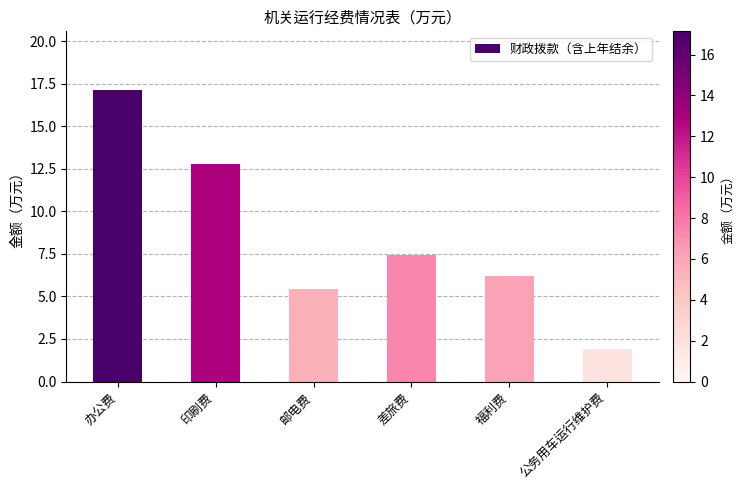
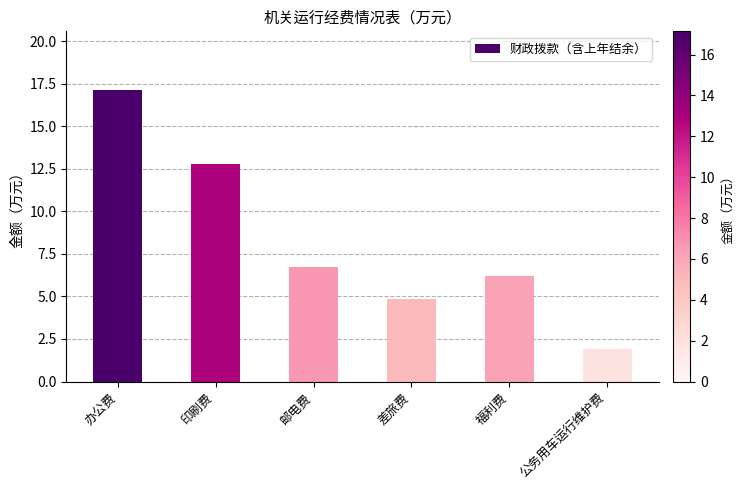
  {
    "办公费": 17.1,
    "印刷费": 12.8,
-   "邮电费": 5.4,
-   "差旅费": 7.4,
+   "邮电费": 6.7,
+   "差旅费": 4.9,
    "福利费": 6.2,
    "公务用车运行维护费": 1.9
  }
